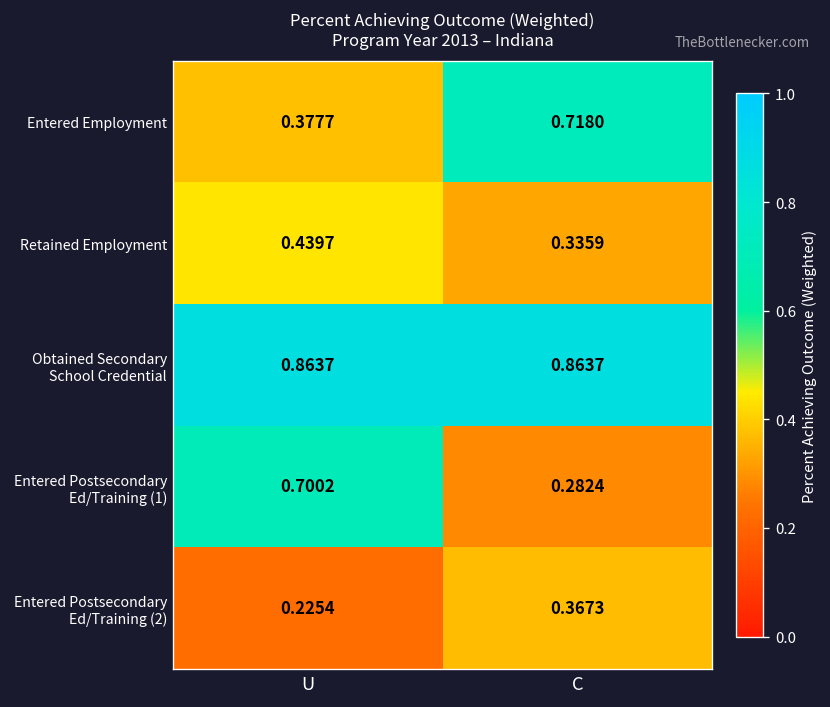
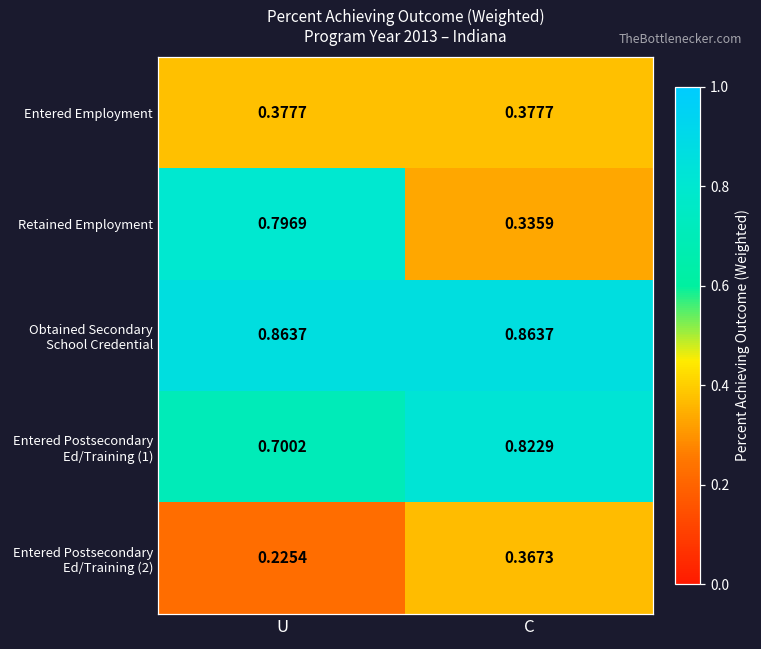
  {
    "Entered Employment": {
      "U": 0.3777,
-     "C": 0.7180
+     "C": 0.3777
    },
    "Retained Employment": {
-     "U": 0.4397,
+     "U": 0.7969,
      "C": 0.3359
    },
    "Obtained Secondary School Credential": {
      "U": 0.8637,
      "C": 0.8637
    },
    "Entered Postsecondary Ed/Training (1)": {
      "U": 0.7002,
-     "C": 0.2824
+     "C": 0.8229
    },
    "Entered Postsecondary Ed/Training (2)": {
      "U": 0.2254,
      "C": 0.3673
    }
  }
